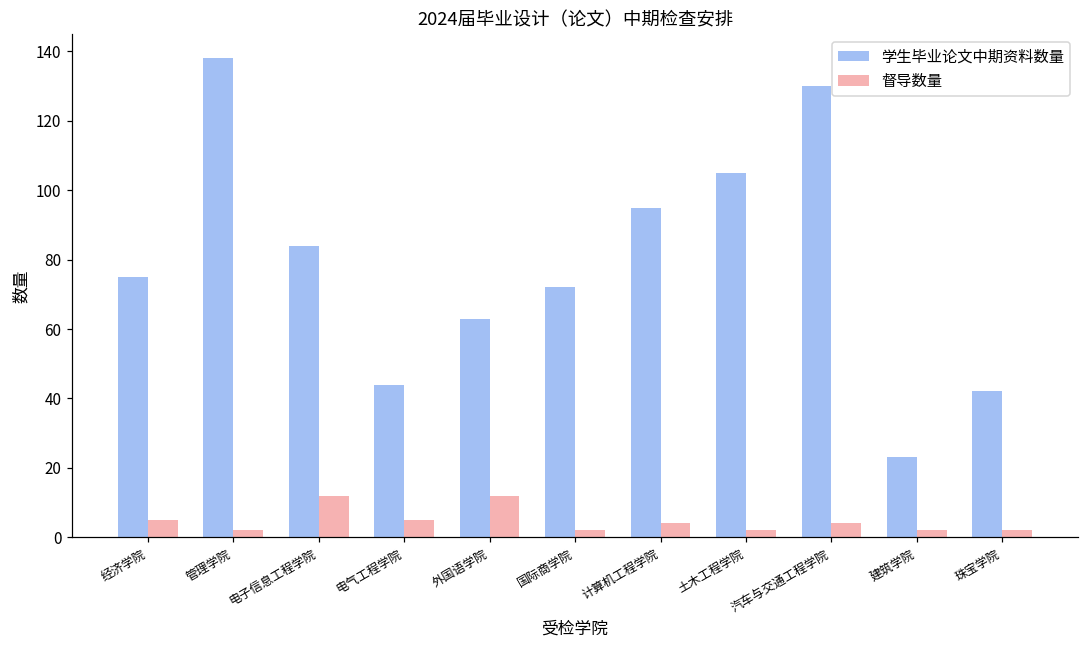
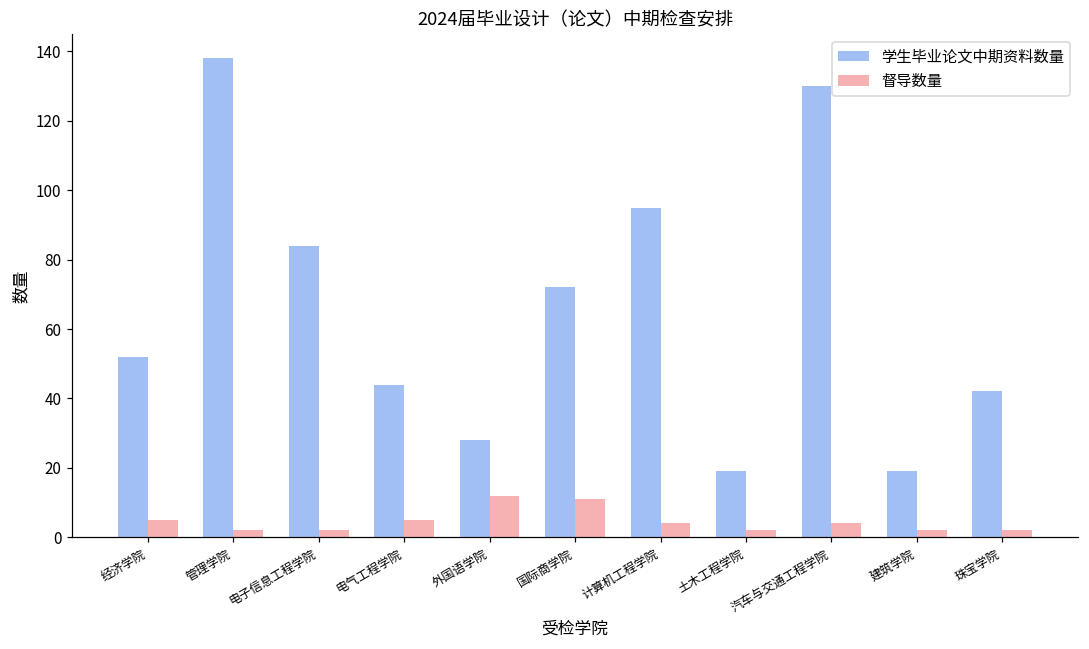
  {
    "学生毕业论文中期资料数量": {
-     "经济学院": 75,
+     "经济学院": 52,
      "管理学院": 138,
      "电子信息工程学院": 84,
      "电气工程学院": 44,
-     "外国语学院": 63,
+     "外国语学院": 28,
      "国际商学院": 72,
      "计算机工程学院": 95,
-     "土木工程学院": 105,
+     "土木工程学院": 19,
      "汽车与交通工程学院": 130,
-     "建筑学院": 23,
+     "建筑学院": 19,
      "珠宝学院": 42
    },
    "督导数量": {
      "经济学院": 5,
      "管理学院": 2,
-     "电子信息工程学院": 12,
+     "电子信息工程学院": 2,
      "电气工程学院": 5,
      "外国语学院": 12,
-     "国际商学院": 2,
+     "国际商学院": 11,
      "计算机工程学院": 4,
      "土木工程学院": 2,
      "汽车与交通工程学院": 4,
      "建筑学院": 2,
      "珠宝学院": 2
    }
  }
